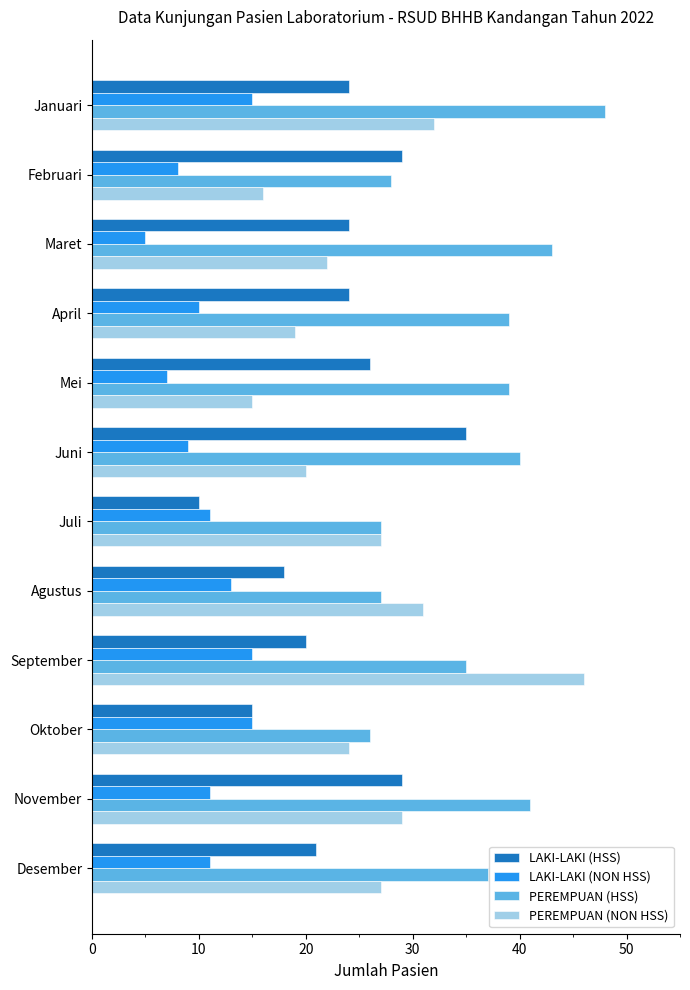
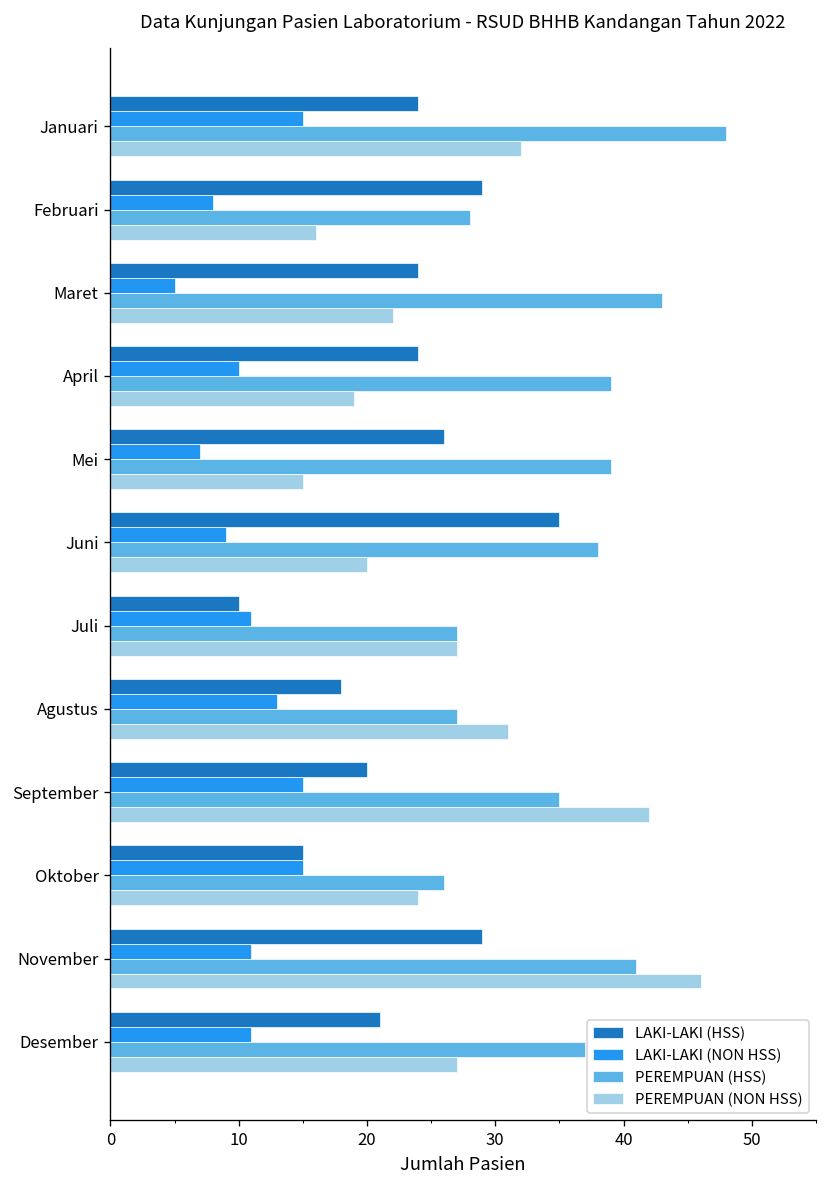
  {
    "PEREMPUAN (HSS)": {
      "Januari": 48,
      "Februari": 28,
      "Maret": 43,
      "April": 39,
      "Mei": 39,
-     "Juni": 40,
+     "Juni": 38,
      "Juli": 27,
      "Agustus": 27,
      "September": 35,
      "Oktober": 26,
      "November": 41,
      "Desember": 37
    },
    "PEREMPUAN (NON HSS)": {
      "Januari": 32,
      "Februari": 16,
      "Maret": 22,
      "April": 19,
      "Mei": 15,
      "Juni": 20,
      "Juli": 27,
      "Agustus": 31,
-     "September": 46,
+     "September": 42,
      "Oktober": 24,
-     "November": 29,
+     "November": 46,
      "Desember": 27
    }
  }
